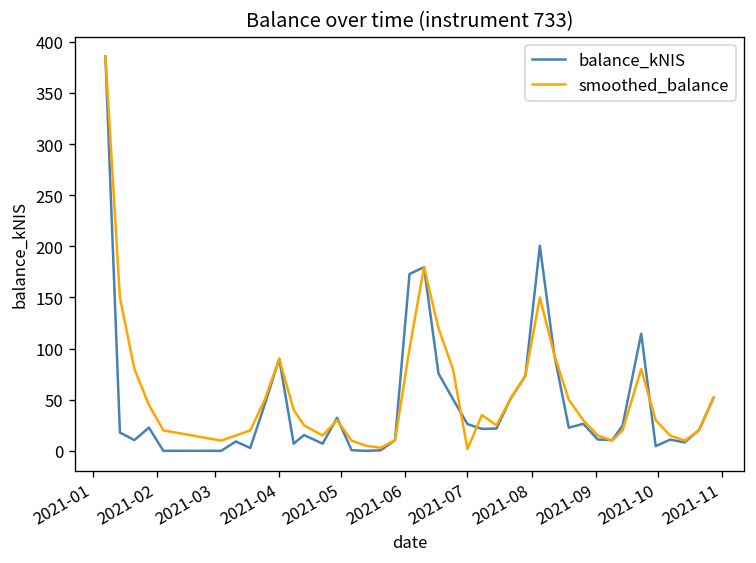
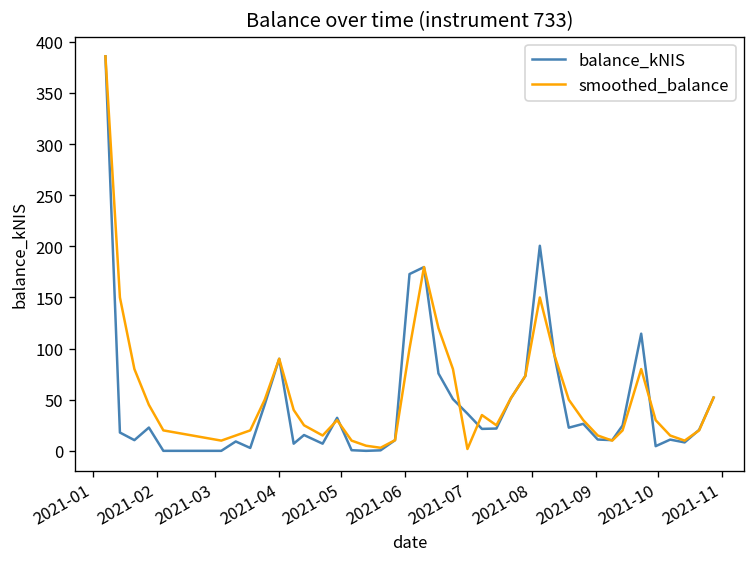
  {
    "balance_kNIS": {
-     "2021-07": 30
+     "2021-07": 40
    },
    "smoothed_balance": {
      "2021-07": 0
    }
  }
